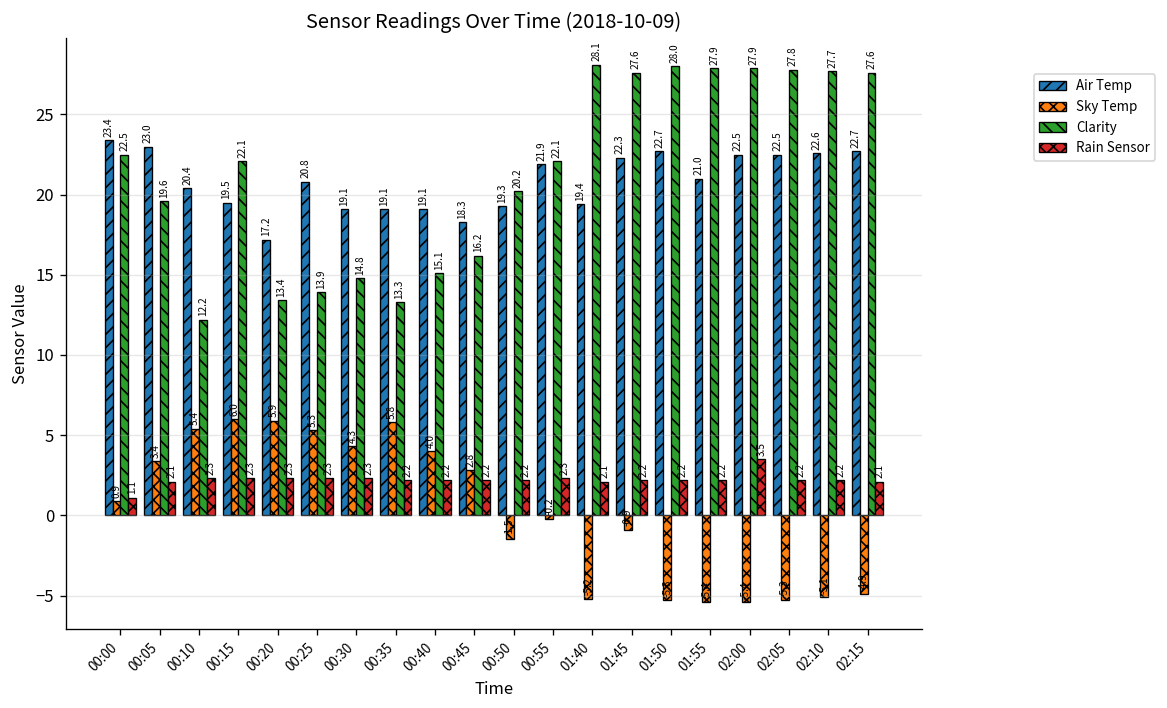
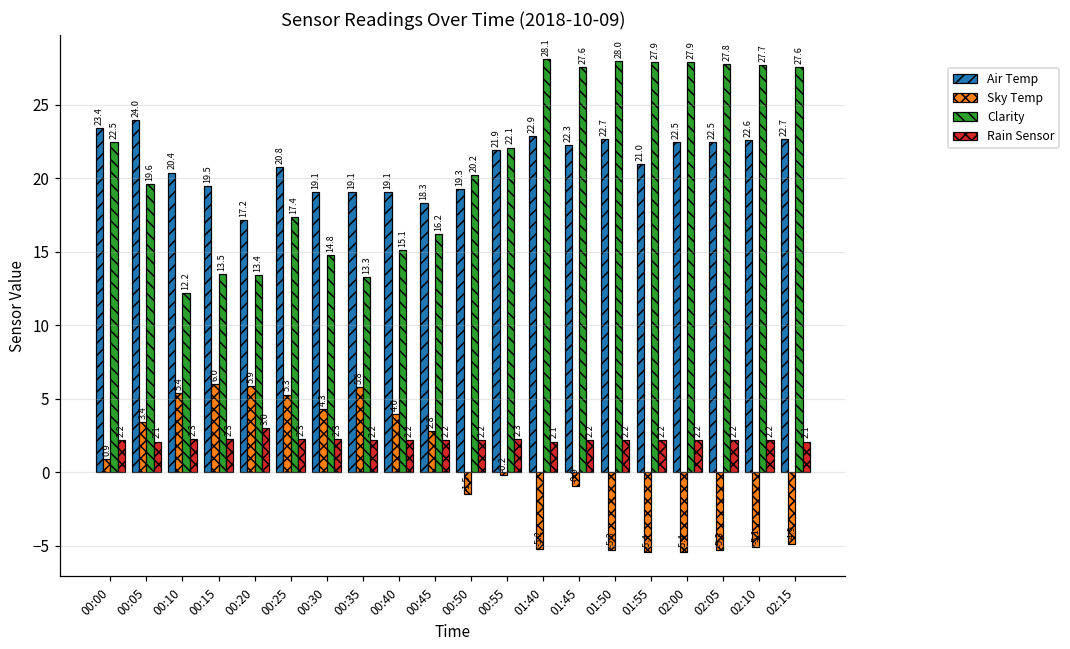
  {
    "Air Temp": {
      "00:00": 23.4,
-     "00:05": 23.0,
+     "00:05": 24.0,
      "00:10": 20.4,
      "00:15": 19.5,
      "00:20": 17.2,
      "00:25": 20.8,
      "00:30": 19.1,
      "00:35": 19.1,
      "00:40": 19.1,
      "00:45": 18.3,
      "00:50": 19.3,
      "00:55": 21.9,
-     "01:40": 19.4,
+     "01:40": 22.9,
      "01:45": 22.3,
      "01:50": 22.7,
      "01:55": 21.0,
      "02:00": 22.5,
      "02:05": 22.5,
      "02:10": 22.6,
      "02:15": 22.7
    },
    "Sky Temp": {
      "00:00": 0.9,
      "00:05": 3.4,
      "00:10": 5.4,
      "00:15": 6.0,
      "00:20": 5.9,
      "00:25": 5.3,
      "00:30": 4.3,
      "00:35": 5.8,
      "00:40": 4.0,
      "00:45": 2.8,
      "00:50": -1.5,
      "00:55": -0.2,
      "01:40": -5.2,
      "01:45": -0.9,
      "01:50": -5.3,
      "01:55": -5.4,
      "02:00": -5.4,
      "02:05": -5.3,
      "02:10": -5.1,
      "02:15": -4.9
    },
    "Clarity": {
      "00:00": 22.5,
      "00:05": 19.6,
      "00:10": 12.2,
-     "00:15": 22.1,
+     "00:15": 13.5,
      "00:20": 13.4,
-     "00:25": 13.9,
+     "00:25": 17.4,
      "00:30": 14.8,
      "00:35": 13.3,
      "00:40": 15.1,
      "00:45": 16.2,
      "00:50": 20.2,
      "00:55": 22.1,
      "01:40": 28.1,
      "01:45": 27.6,
      "01:50": 28.0,
      "01:55": 27.9,
      "02:00": 27.9,
      "02:05": 27.8,
      "02:10": 27.7,
      "02:15": 27.6
    },
    "Rain Sensor": {
-     "00:00": 1.1,
+     "00:00": 2.2,
      "00:05": 2.1,
      "00:10": 2.3,
      "00:15": 2.3,
-     "00:20": 2.3,
+     "00:20": 3.0,
      "00:25": 2.3,
      "00:30": 2.3,
      "00:35": 2.2,
      "00:40": 2.2,
      "00:45": 2.2,
      "00:50": 2.2,
      "00:55": 2.3,
      "01:40": 2.1,
      "01:45": 2.2,
      "01:50": 2.2,
      "01:55": 2.2,
-     "02:00": 3.5,
+     "02:00": 2.2,
      "02:05": 2.2,
      "02:10": 2.2,
      "02:15": 2.1
    }
  }
